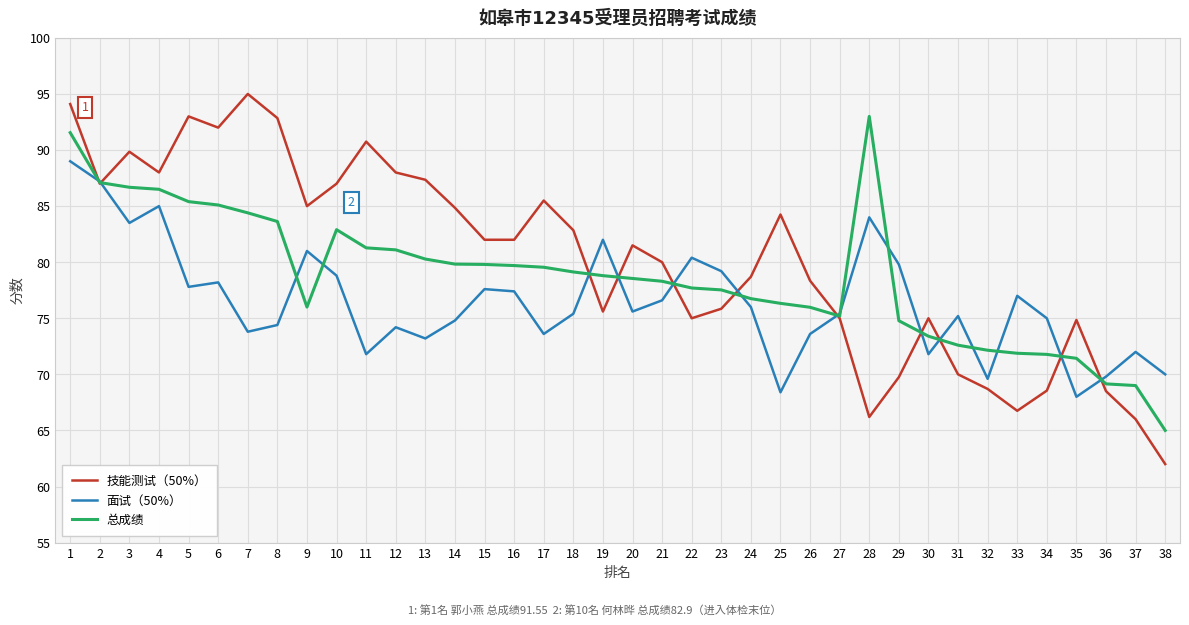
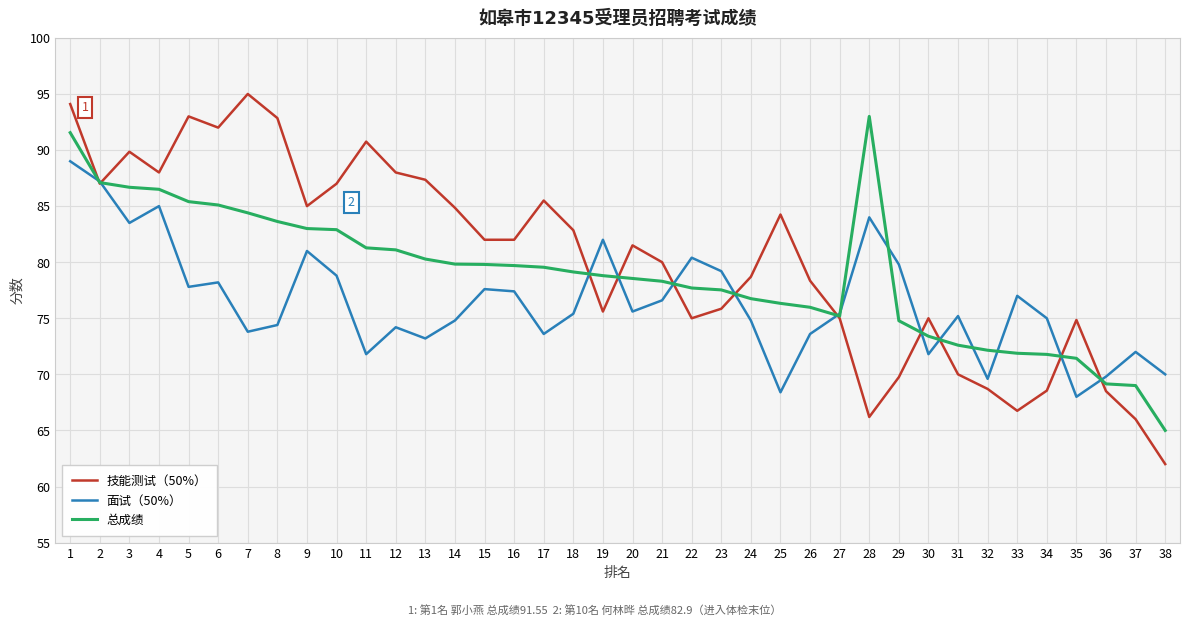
  {
    "技能测试（50%）": {
      "3": 89.9,
      "4": 88.0,
      "5": 93.0,
      "6": 92.0,
      "7": 95.0,
      "8": 92.9,
      "9": 85.0,
      "11": 90.8,
      "12": 88.0,
      "13": 87.4,
      "14": 84.9,
      "15": 82.0,
      "16": 82.0,
      "17": 85.5,
      "18": 82.9,
      "19": 75.6,
      "20": 81.5,
      "21": 80.0,
      "22": 75.0,
      "23": 75.9,
      "24": 78.7,
      "25": 84.3,
      "26": 78.4,
      "28": 66.2,
      "29": 69.8,
      "30": 75.0,
      "31": 70.0,
      "32": 68.7,
      "33": 66.8,
      "34": 68.6,
      "35": 74.9,
      "36": 68.5,
      "37": 66.0,
      "38": 62.0
    },
    "面试（50%）": {
      "1": 89.0,
      "3": 83.5,
      "4": 85.0,
      "5": 77.8,
      "6": 78.2,
      "7": 73.8,
      "8": 74.4,
      "9": 81.0,
      "10": 78.8,
      "11": 71.8,
      "12": 74.2,
      "13": 73.2,
      "14": 74.8,
      "15": 77.6,
      "16": 77.4,
      "17": 73.6,
      "18": 75.4,
      "19": 82.0,
      "20": 75.6,
      "21": 76.6,
      "22": 80.4,
      "23": 79.2,
-     "24": 76.0,
+     "24": 74.8,
      "25": 68.4,
      "26": 73.6,
      "28": 84.0,
      "29": 79.8,
      "30": 71.8,
      "31": 75.2,
      "32": 69.6,
      "33": 77.0,
      "34": 75.0,
      "35": 68.0,
      "36": 69.8,
      "37": 72.0,
      "38": 70.0
    },
    "总成绩": {
      "1": 91.6,
      "3": 86.7,
      "4": 86.5,
      "5": 85.4,
      "6": 85,
      "7": 84.4,
      "8": 83.6,
-     "9": 76,
+     "9": 83,
      "10": 83,
      "11": 81.3,
      "12": 81,
      "13": 80.3,
      "14": 80,
      "15": 80,
      "16": 79.7,
      "17": 79.6,
      "18": 79,
      "19": 79,
      "20": 78.6,
      "21": 78.3,
      "22": 77.7,
      "23": 77.5,
      "24": 76.8,
      "25": 76.3,
      "26": 76,
      "28": 93,
      "29": 75,
      "30": 73.4,
      "31": 72.6,
      "32": 72,
      "33": 72,
      "34": 72,
      "35": 71.4,
      "36": 69,
      "37": 69,
      "38": 65
    }
  }
